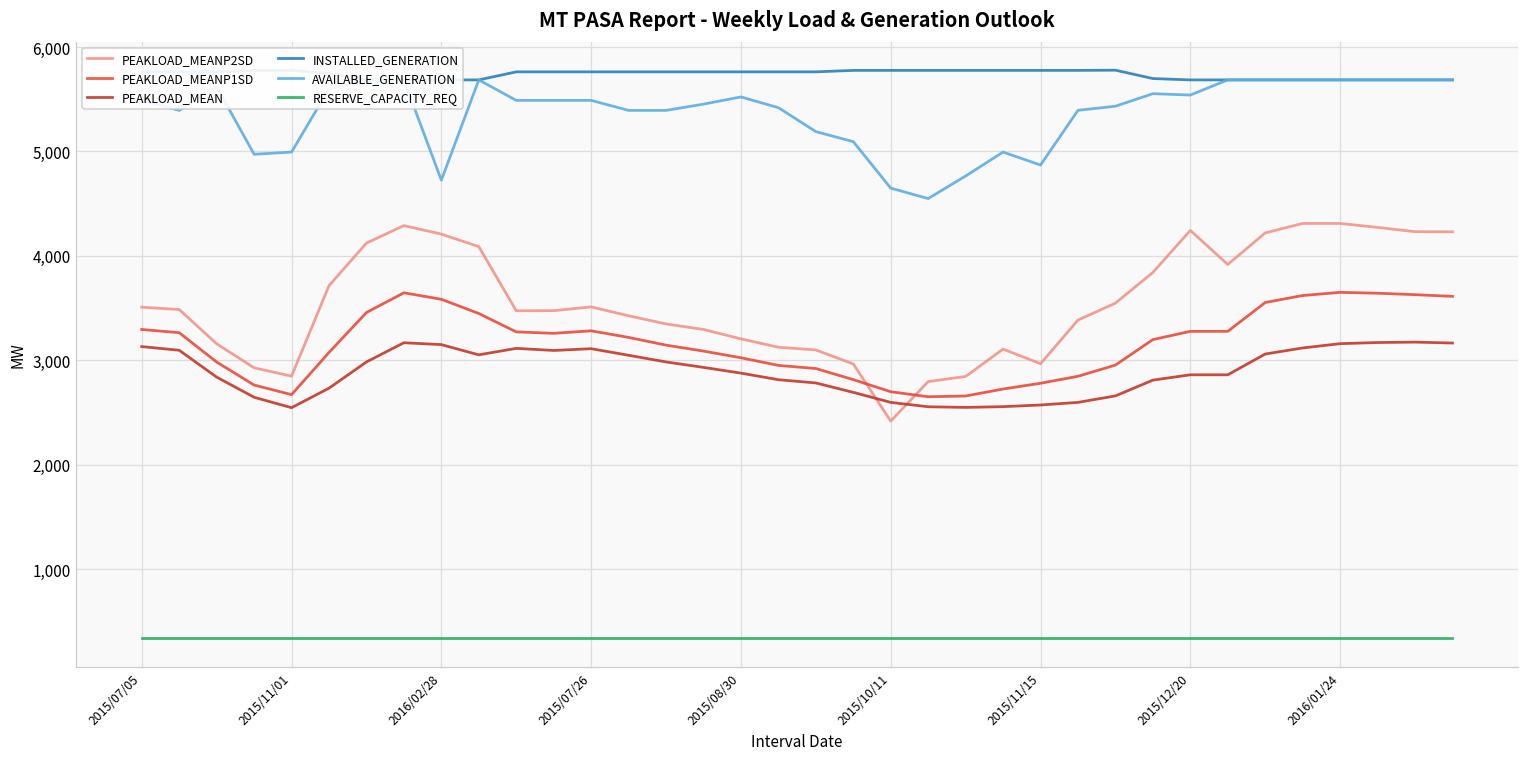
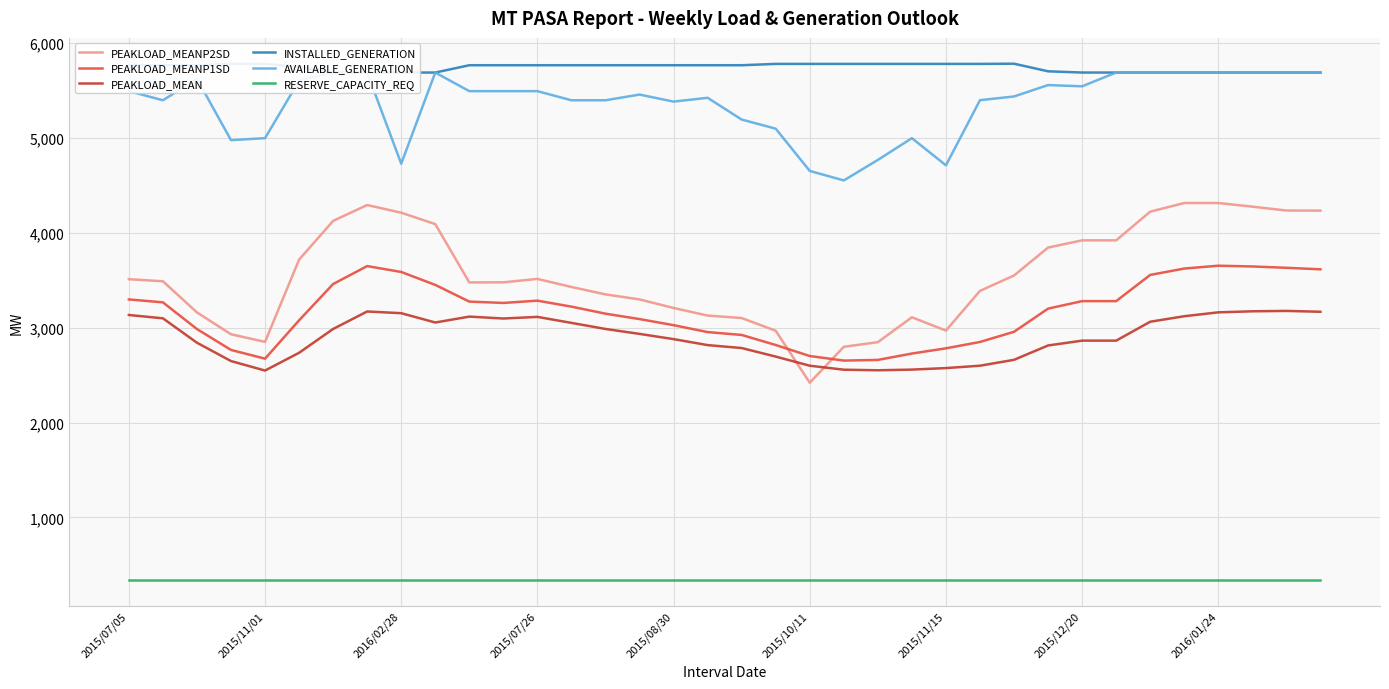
  {
    "PEAKLOAD_MEANP2SD": {
      "2015/07/05": "3,500",
      "2015/11/01": "2,800",
      "2016/02/28": "4,200",
      "2015/07/26": "3,500",
      "2015/08/30": "3,200",
      "2015/10/11": "2,400",
      "2015/11/15": "3,000",
-     "2015/12/20": "4,200",
+     "2015/12/20": "3,900",
      "2016/01/24": "4,300"
    },
    "INSTALLED_GENERATION": {
      "2015/07/26": "5,800",
      "2015/08/30": "5,800",
      "2015/10/11": "5,800",
      "2015/11/15": "5,800",
      "2015/12/20": "5,700"
    },
    "AVAILABLE_GENERATION": {
      "2015/11/01": "5,000",
      "2016/02/28": "4,700",
      "2015/07/26": "5,500",
-     "2015/08/30": "5,500",
+     "2015/08/30": "5,400",
      "2015/10/11": "4,600",
-     "2015/11/15": "4,900",
+     "2015/11/15": "4,700",
      "2015/12/20": "5,500"
    },
    "RESERVE_CAPACITY_REQ": {
      "2015/07/05": "300",
      "2015/11/01": "300",
      "2016/02/28": "300",
      "2015/07/26": "300",
      "2015/08/30": "300",
      "2015/10/11": "300",
      "2015/11/15": "300",
      "2015/12/20": "300",
      "2016/01/24": "300"
    }
  }
